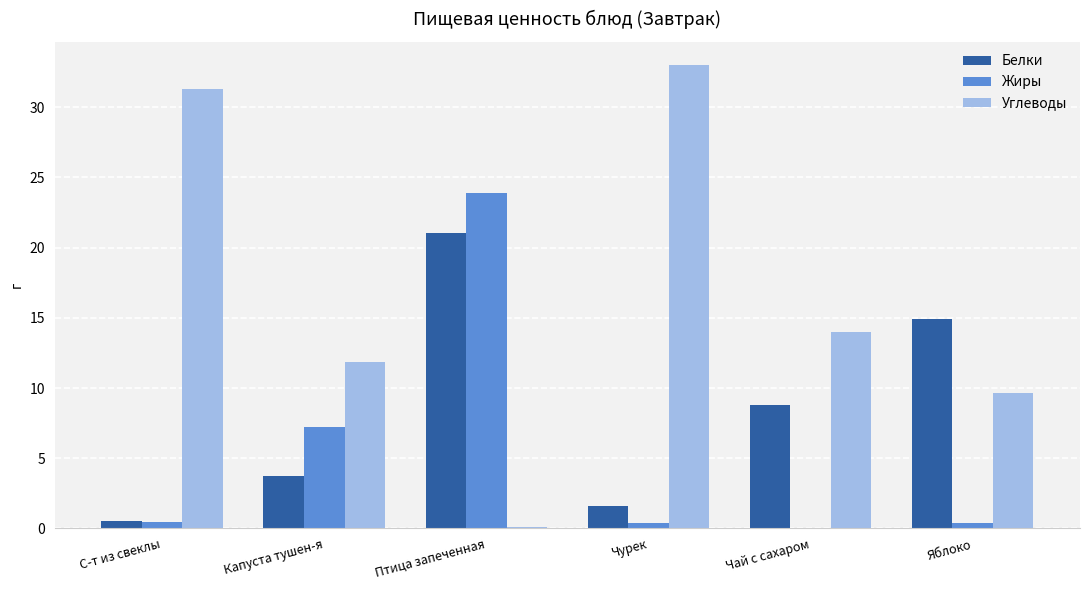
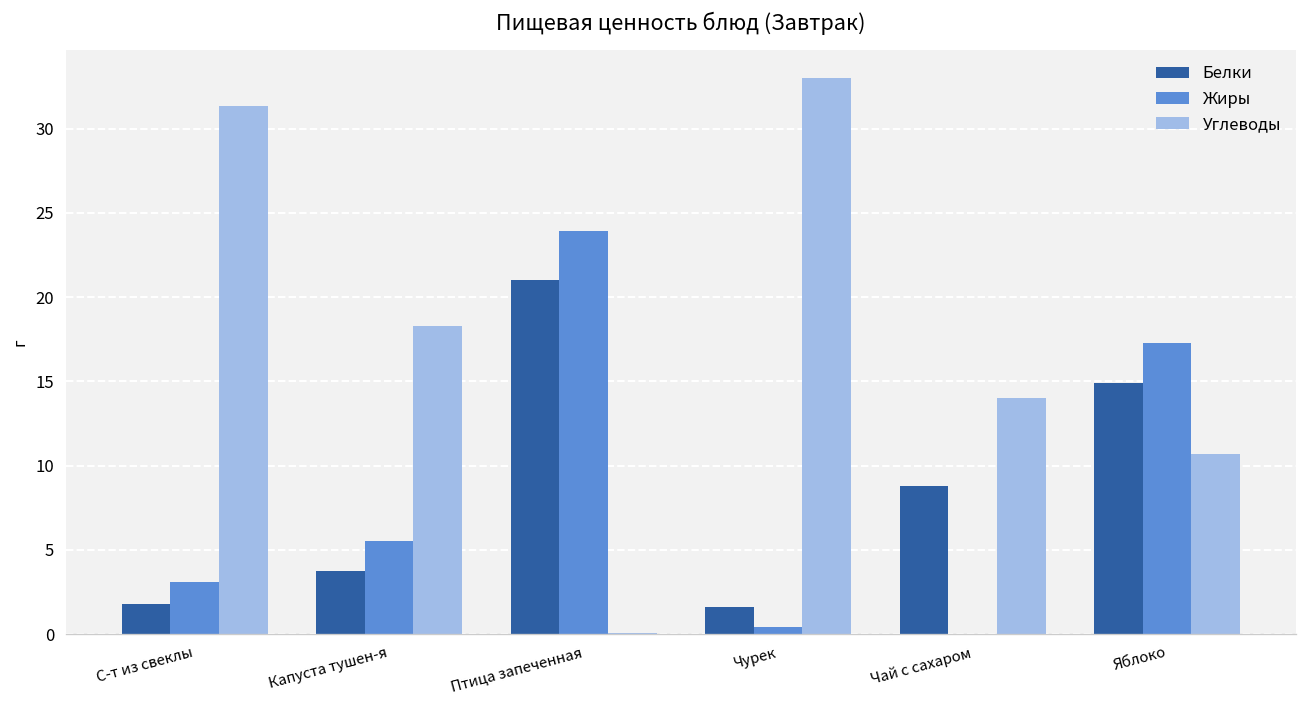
  {
    "Белки": {
-     "С-т из свеклы": 0.5,
+     "С-т из свеклы": 1.8,
      "Капуста тушен-я": 3.8,
      "Птица запеченная": 21.0,
      "Чурек": 1.6,
      "Чай с сахаром": 8.8,
      "Яблоко": 14.9
    },
    "Жиры": {
-     "С-т из свеклы": 0.5,
-     "Капуста тушен-я": 7.2,
+     "С-т из свеклы": 3.1,
+     "Капуста тушен-я": 5.5,
      "Птица запеченная": 23.9,
      "Чурек": 0.4,
      "Чай с сахаром": 0.0,
-     "Яблоко": 0.4
+     "Яблоко": 17.3
    },
    "Углеводы": {
      "С-т из свеклы": 31.3,
-     "Капуста тушен-я": 11.9,
+     "Капуста тушен-я": 18.3,
      "Чурек": 33.0,
      "Чай с сахаром": 14.0,
-     "Яблоко": 9.7
+     "Яблоко": 10.7
    }
  }
